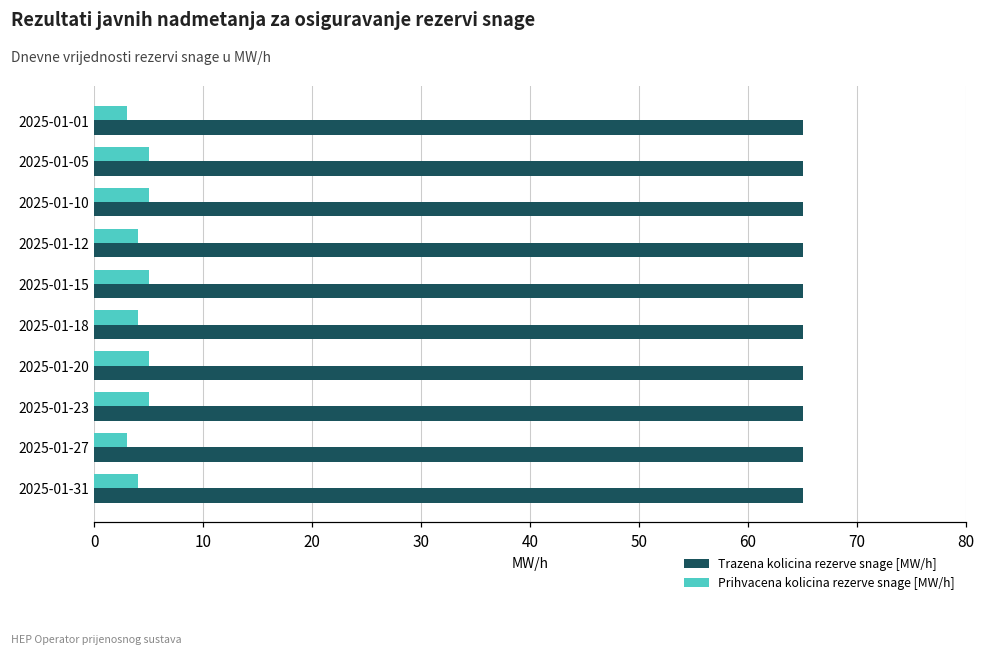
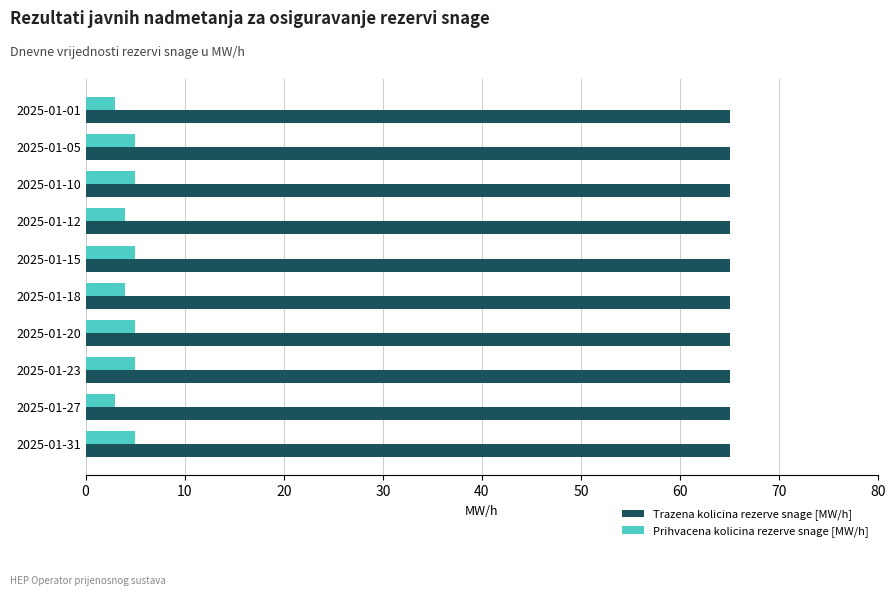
  {
    "Trazena kolicina rezerve snage [MW/h]": {
      "2025-01-01": 65,
      "2025-01-05": 65,
      "2025-01-10": 65,
      "2025-01-12": 65,
      "2025-01-15": 65,
      "2025-01-18": 65,
      "2025-01-20": 65,
      "2025-01-23": 65,
      "2025-01-27": 65,
      "2025-01-31": 65
    },
    "Prihvacena kolicina rezerve snage [MW/h]": {
      "2025-01-01": 3,
      "2025-01-05": 5,
      "2025-01-10": 5,
      "2025-01-12": 4,
      "2025-01-15": 5,
      "2025-01-18": 4,
      "2025-01-20": 5,
      "2025-01-23": 5,
      "2025-01-27": 3,
-     "2025-01-31": 4
+     "2025-01-31": 5
    }
  }
